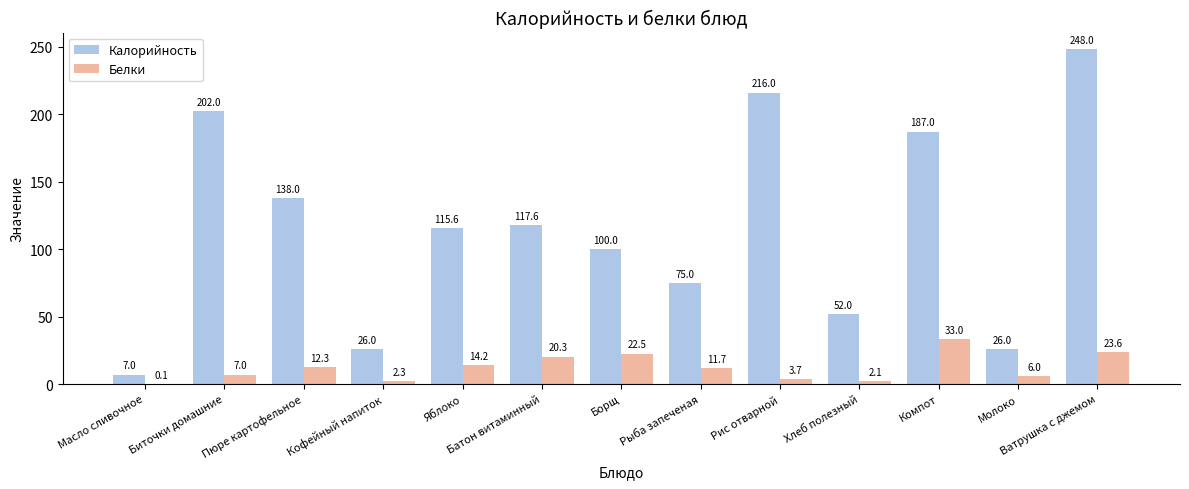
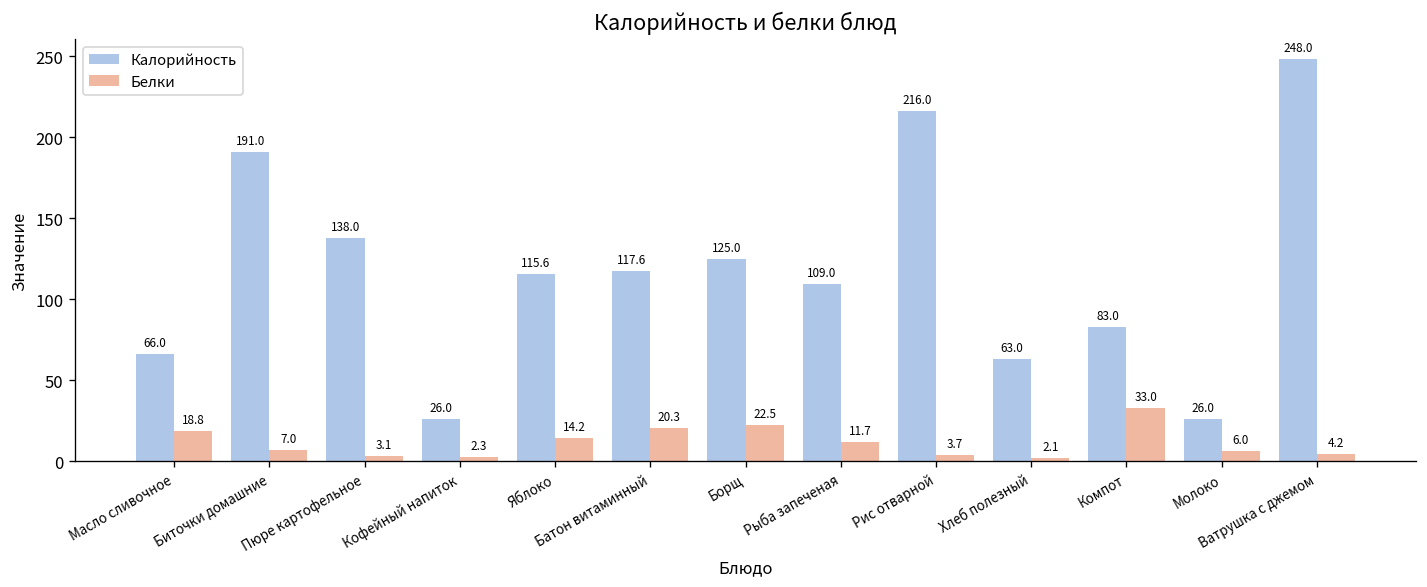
  {
    "Калорийность": {
-     "Масло сливочное": 7.0,
-     "Биточки домашние": 202.0,
+     "Масло сливочное": 66.0,
+     "Биточки домашние": 191.0,
      "Пюре картофельное": 138.0,
      "Кофейный напиток": 26.0,
      "Яблоко": 115.6,
      "Батон витаминный": 117.6,
-     "Борщ": 100.0,
-     "Рыба запеченая": 75.0,
+     "Борщ": 125.0,
+     "Рыба запеченая": 109.0,
      "Рис отварной": 216.0,
-     "Хлеб полезный": 52.0,
-     "Компот": 187.0,
+     "Хлеб полезный": 63.0,
+     "Компот": 83.0,
      "Молоко": 26.0,
      "Ватрушка с джемом": 248.0
    },
    "Белки": {
-     "Масло сливочное": 0.1,
+     "Масло сливочное": 18.8,
      "Биточки домашние": 7.0,
-     "Пюре картофельное": 12.3,
+     "Пюре картофельное": 3.1,
      "Кофейный напиток": 2.3,
      "Яблоко": 14.2,
      "Батон витаминный": 20.3,
      "Борщ": 22.5,
      "Рыба запеченая": 11.7,
      "Рис отварной": 3.7,
      "Хлеб полезный": 2.1,
      "Компот": 33.0,
      "Молоко": 6.0,
-     "Ватрушка с джемом": 23.6
+     "Ватрушка с джемом": 4.2
    }
  }
